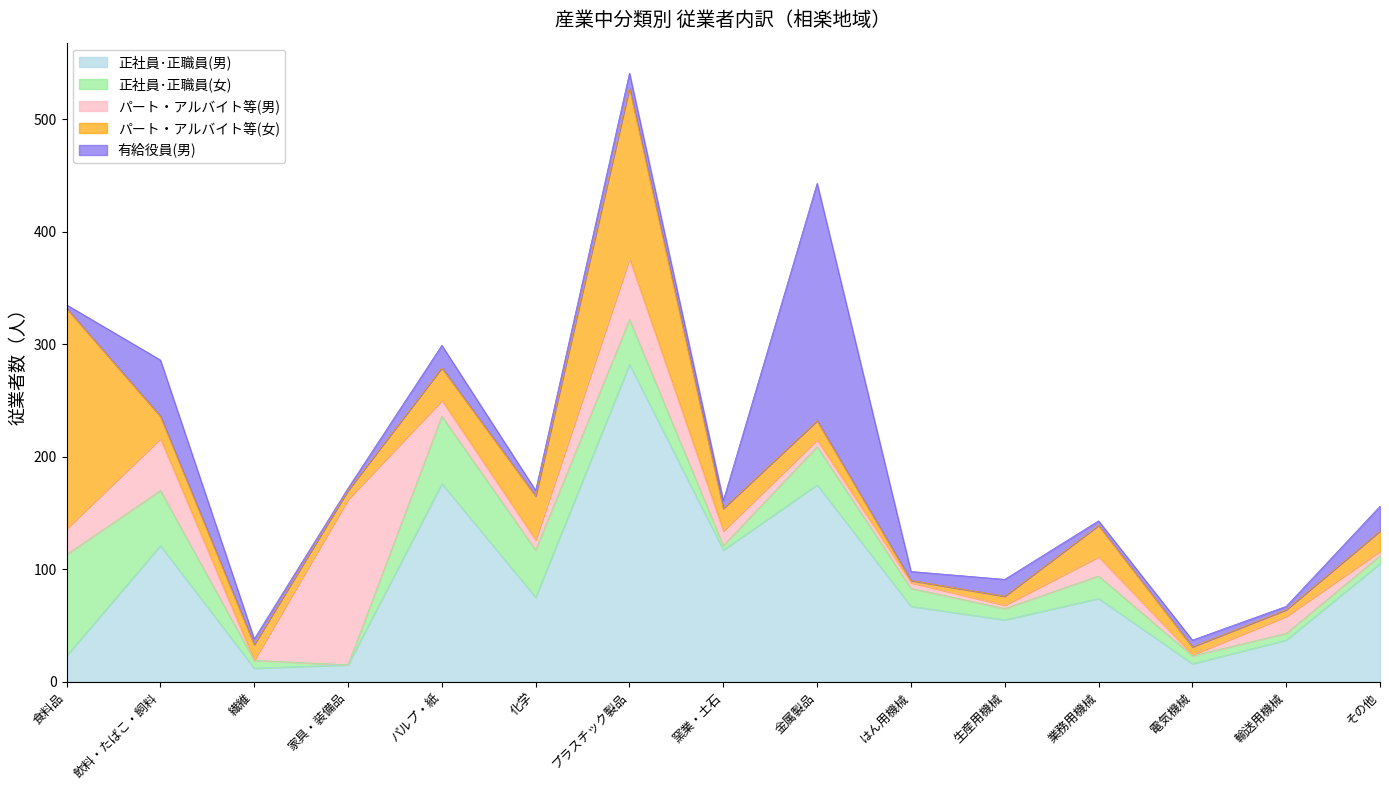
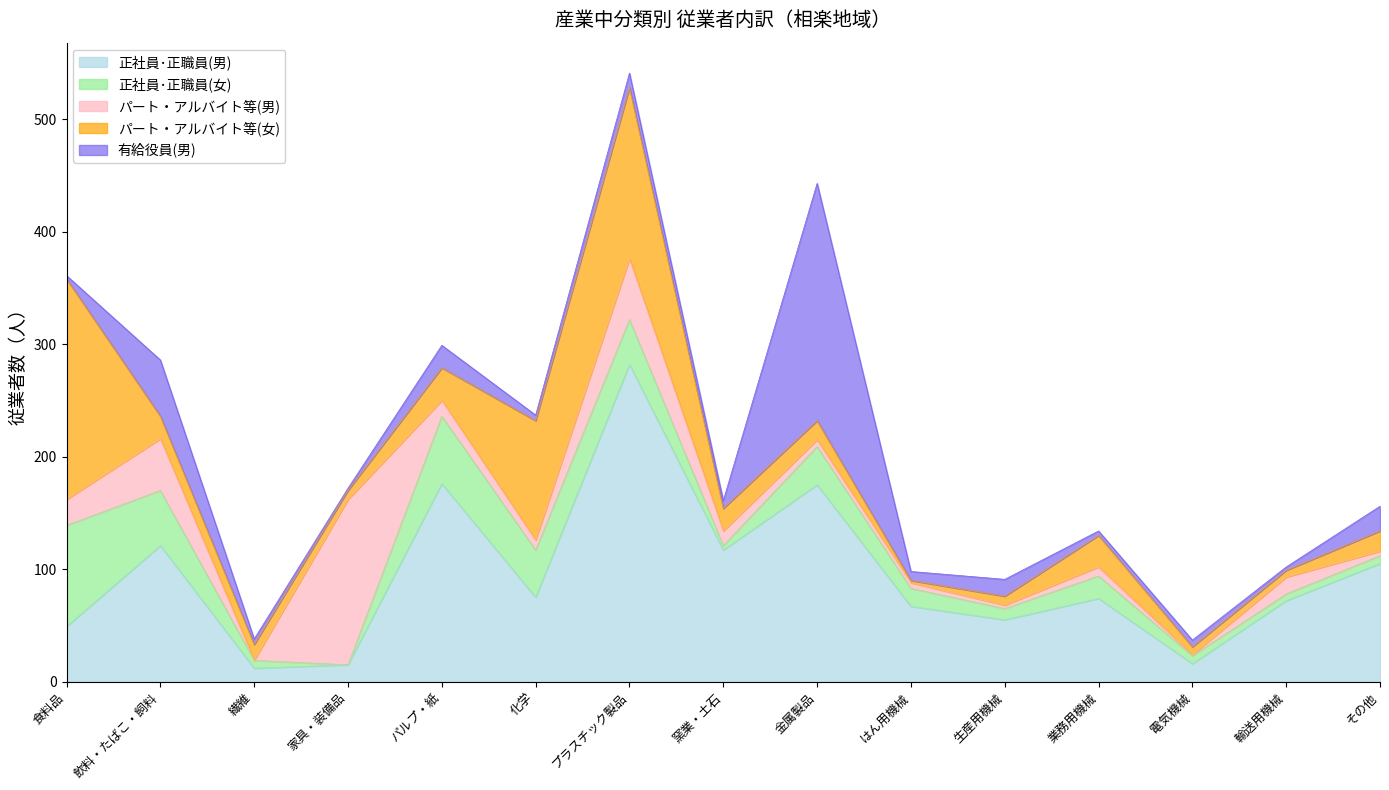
  {
    "正社員･正職員(男)": {
-     "食料品": 23,
+     "食料品": 49,
      "飲料・たばこ・飼料": 121,
      "繊維": 12,
      "パルプ・紙": 176,
      "化学": 75,
      "プラスチック製品": 282,
      "窯業・土石": 117,
      "金属製品": 175,
      "はん用機械": 67,
      "生産用機械": 55,
      "業務用機械": 74,
      "電気機械": 16,
-     "輸送用機械": 37,
+     "輸送用機械": 72,
      "その他": 105
    },
    "正社員･正職員(女)": {
      "食料品": 90,
      "飲料・たばこ・飼料": 49,
      "パルプ・紙": 60,
      "化学": 42,
      "プラスチック製品": 40,
      "窯業・土石": 4,
      "金属製品": 34,
      "はん用機械": 16,
      "生産用機械": 10,
      "業務用機械": 20,
      "輸送用機械": 6,
      "その他": 7
    },
    "パート・アルバイト等(男)": {
      "食料品": 23,
      "飲料・たばこ・飼料": 46,
      "家具・装備品": 147,
      "パルプ・紙": 14,
      "化学": 9,
      "プラスチック製品": 54,
      "窯業・土石": 13,
      "金属製品": 6,
      "生産用機械": 3,
-     "業務用機械": 17,
+     "業務用機械": 8,
      "輸送用機械": 15,
      "その他": 4
    },
    "パート・アルバイト等(女)": {
      "食料品": 196,
      "飲料・たばこ・飼料": 20,
      "繊維": 14,
      "パルプ・紙": 29,
-     "化学": 39,
+     "化学": 106,
      "プラスチック製品": 152,
      "窯業・土石": 20,
      "金属製品": 17,
      "生産用機械": 8,
      "業務用機械": 28,
      "電気機械": 7,
      "輸送用機械": 6,
      "その他": 18
    },
    "有給役員(男)": {
      "食料品": 3,
      "飲料・たばこ・飼料": 50,
      "繊維": 5,
      "パルプ・紙": 20,
      "化学": 5,
      "プラスチック製品": 13,
      "窯業・土石": 7,
      "金属製品": 211,
      "はん用機械": 8,
      "生産用機械": 15,
      "業務用機械": 4,
      "電気機械": 6,
      "輸送用機械": 3,
      "その他": 22
    }
  }
